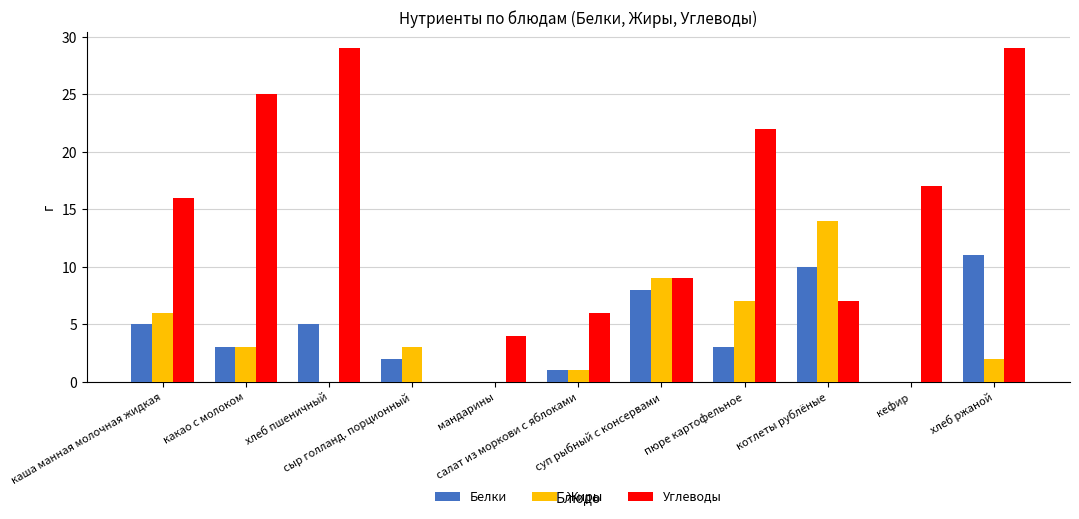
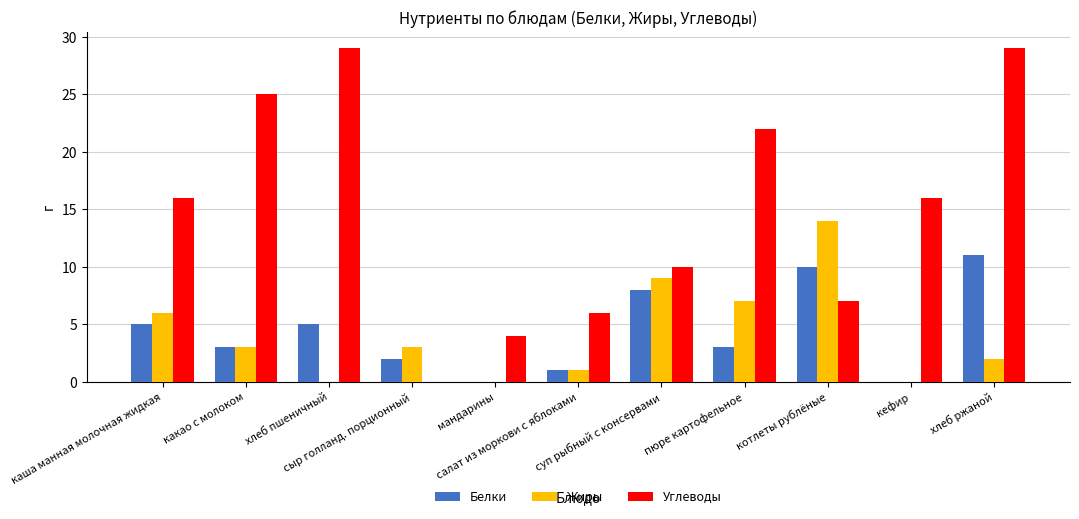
  {
    "Белки": {
      "каша манная молочная жидкая": 5,
      "какао с молоком": 3,
      "хлеб пшеничный": 5,
      "сыр голланд. порционный": 2,
      "мандарины": 0,
      "салат из моркови с яблоками": 1,
      "суп рыбный с консервами": 8,
      "пюре картофельное": 3,
      "котлеты рублёные": 10,
      "кефир": 0,
      "хлеб ржаной": 11
    },
    "Жиры": {
      "каша манная молочная жидкая": 6,
      "какао с молоком": 3,
      "хлеб пшеничный": 0,
      "сыр голланд. порционный": 3,
      "мандарины": 0,
      "салат из моркови с яблоками": 1,
      "суп рыбный с консервами": 9,
      "пюре картофельное": 7,
      "котлеты рублёные": 14,
      "кефир": 0,
      "хлеб ржаной": 2
    },
    "Углеводы": {
      "каша манная молочная жидкая": 16,
      "какао с молоком": 25,
      "хлеб пшеничный": 29,
      "сыр голланд. порционный": 0,
      "мандарины": 4,
      "салат из моркови с яблоками": 6,
-     "суп рыбный с консервами": 9,
+     "суп рыбный с консервами": 10,
      "пюре картофельное": 22,
      "котлеты рублёные": 7,
-     "кефир": 17,
+     "кефир": 16,
      "хлеб ржаной": 29
    }
  }
